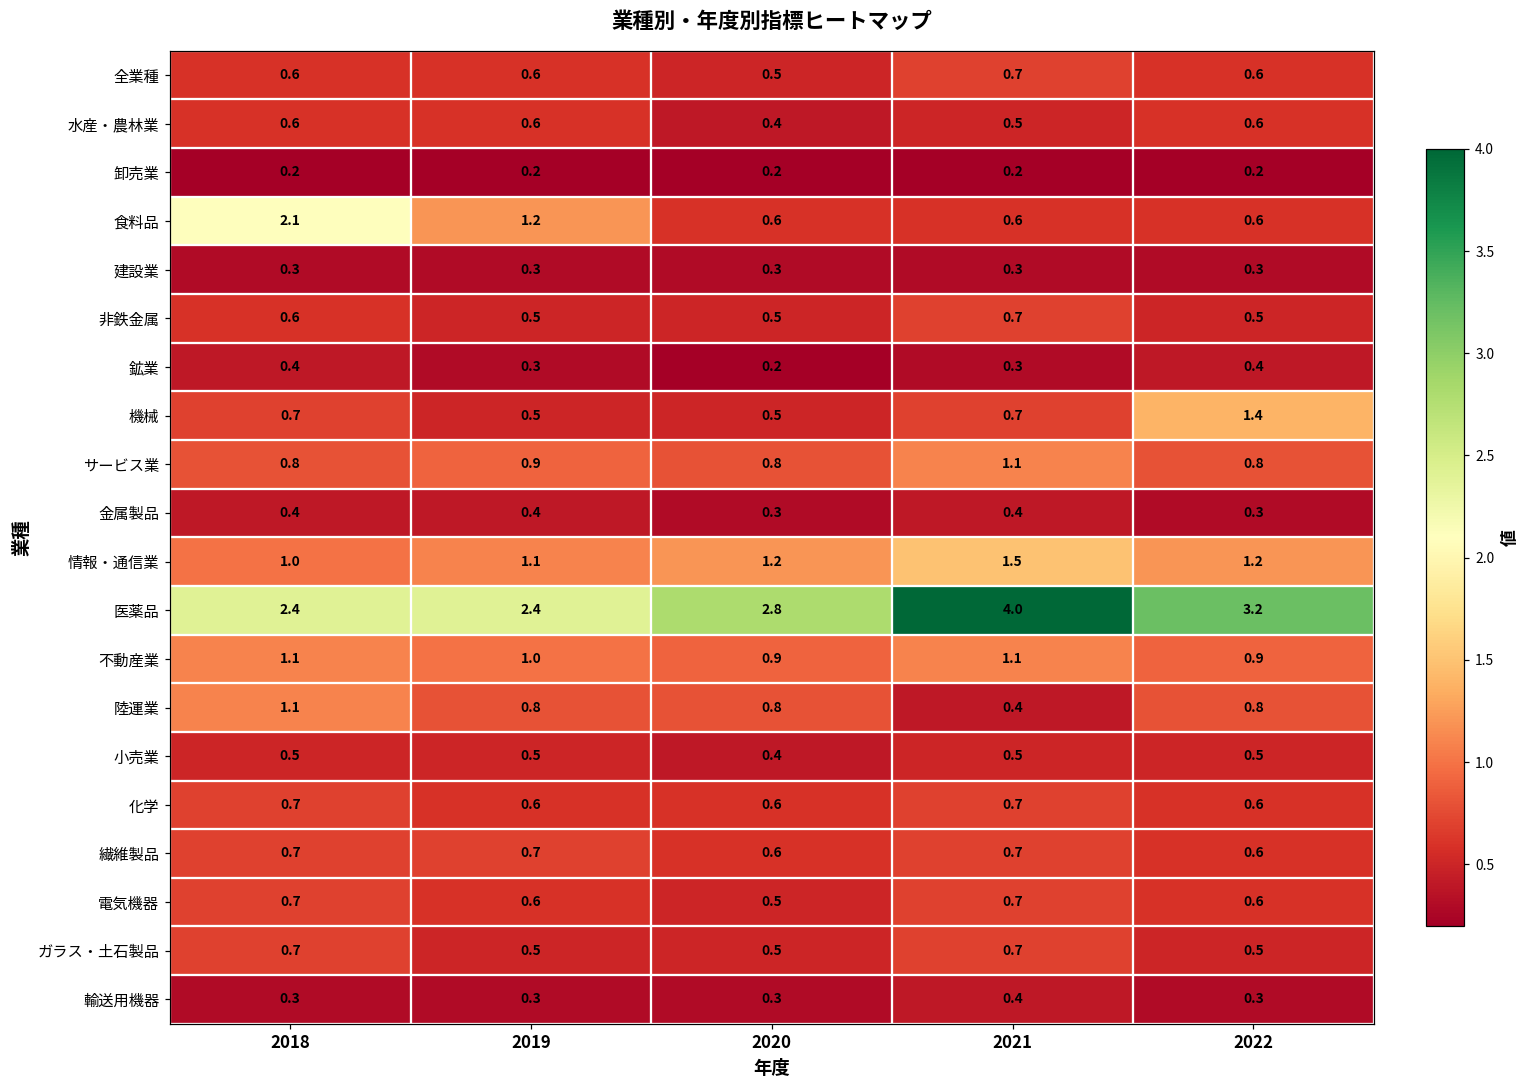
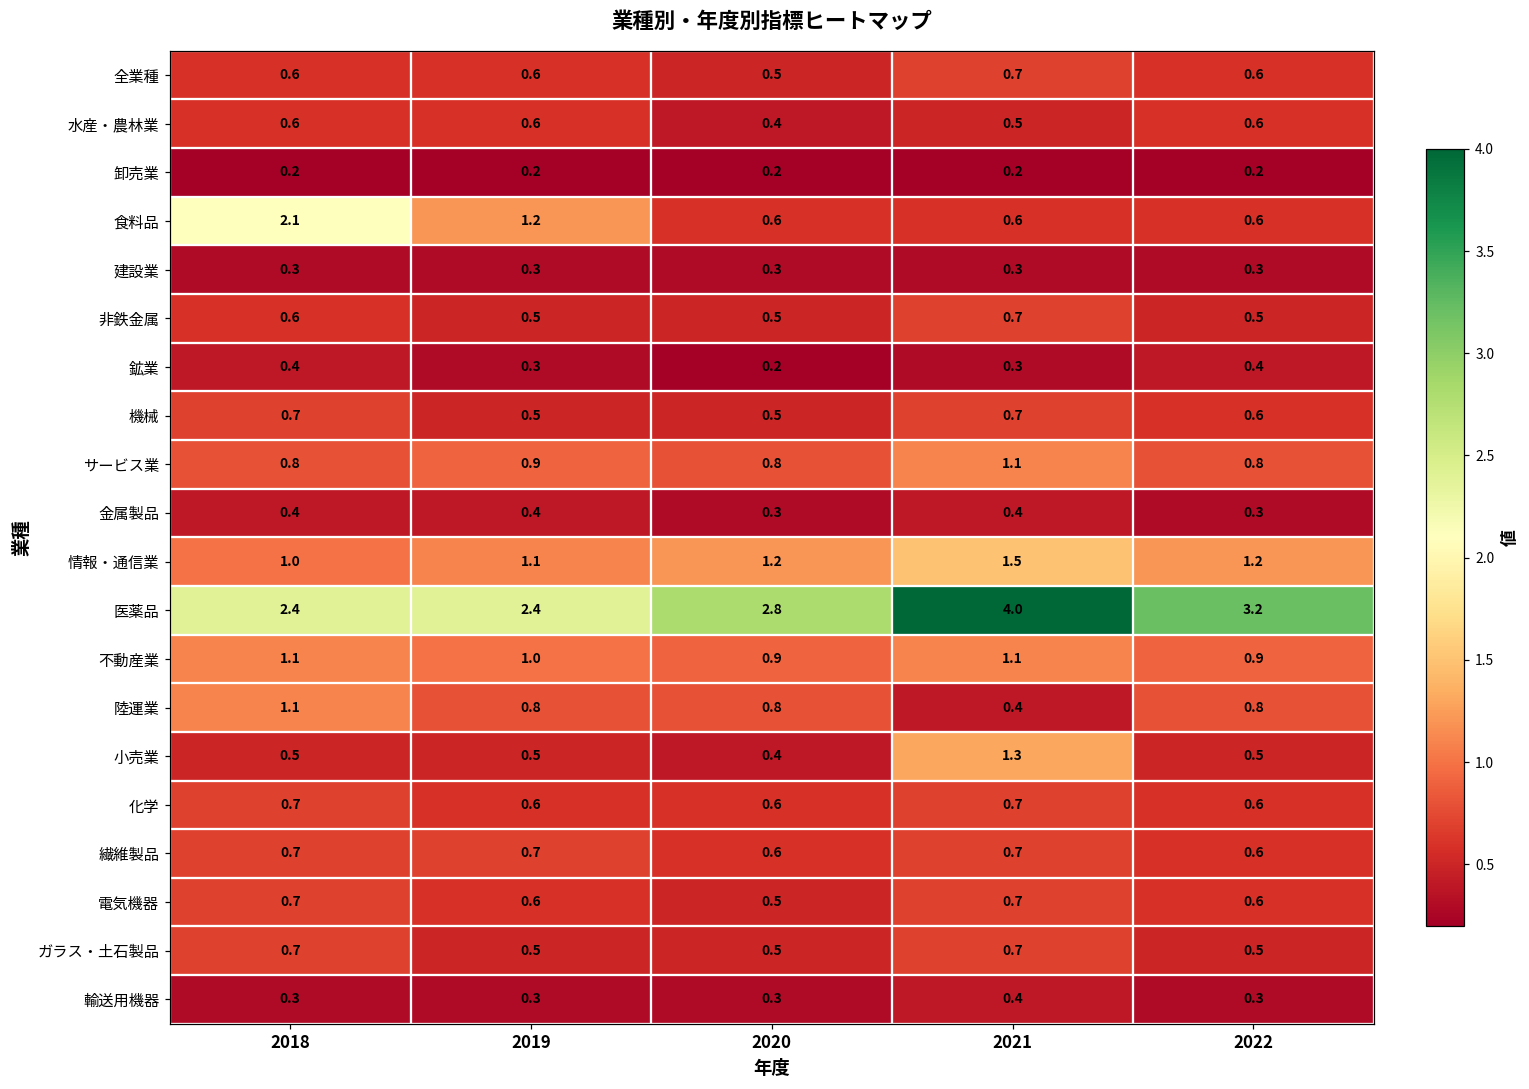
  {
    "全業種": {
      "2018": 0.6,
      "2019": 0.6,
      "2020": 0.5,
      "2021": 0.7,
      "2022": 0.6
    },
    "水産・農林業": {
      "2018": 0.6,
      "2019": 0.6,
      "2020": 0.4,
      "2021": 0.5,
      "2022": 0.6
    },
    "卸売業": {
      "2018": 0.2,
      "2019": 0.2,
      "2020": 0.2,
      "2021": 0.2,
      "2022": 0.2
    },
    "食料品": {
      "2018": 2.1,
      "2019": 1.2,
      "2020": 0.6,
      "2021": 0.6,
      "2022": 0.6
    },
    "建設業": {
      "2018": 0.3,
      "2019": 0.3,
      "2020": 0.3,
      "2021": 0.3,
      "2022": 0.3
    },
    "非鉄金属": {
      "2018": 0.6,
      "2019": 0.5,
      "2020": 0.5,
      "2021": 0.7,
      "2022": 0.5
    },
    "鉱業": {
      "2018": 0.4,
      "2019": 0.3,
      "2020": 0.2,
      "2021": 0.3,
      "2022": 0.4
    },
    "機械": {
      "2018": 0.7,
      "2019": 0.5,
      "2020": 0.5,
      "2021": 0.7,
-     "2022": 1.4
+     "2022": 0.6
    },
    "サービス業": {
      "2018": 0.8,
      "2019": 0.9,
      "2020": 0.8,
      "2021": 1.1,
      "2022": 0.8
    },
    "金属製品": {
      "2018": 0.4,
      "2019": 0.4,
      "2020": 0.3,
      "2021": 0.4,
      "2022": 0.3
    },
    "情報・通信業": {
      "2018": 1.0,
      "2019": 1.1,
      "2020": 1.2,
      "2021": 1.5,
      "2022": 1.2
    },
    "医薬品": {
      "2018": 2.4,
      "2019": 2.4,
      "2020": 2.8,
      "2021": 4.0,
      "2022": 3.2
    },
    "不動産業": {
      "2018": 1.1,
      "2019": 1.0,
      "2020": 0.9,
      "2021": 1.1,
      "2022": 0.9
    },
    "陸運業": {
      "2018": 1.1,
      "2019": 0.8,
      "2020": 0.8,
      "2021": 0.4,
      "2022": 0.8
    },
    "小売業": {
      "2018": 0.5,
      "2019": 0.5,
      "2020": 0.4,
-     "2021": 0.5,
+     "2021": 1.3,
      "2022": 0.5
    },
    "化学": {
      "2018": 0.7,
      "2019": 0.6,
      "2020": 0.6,
      "2021": 0.7,
      "2022": 0.6
    },
    "繊維製品": {
      "2018": 0.7,
      "2019": 0.7,
      "2020": 0.6,
      "2021": 0.7,
      "2022": 0.6
    },
    "電気機器": {
      "2018": 0.7,
      "2019": 0.6,
      "2020": 0.5,
      "2021": 0.7,
      "2022": 0.6
    },
    "ガラス・土石製品": {
      "2018": 0.7,
      "2019": 0.5,
      "2020": 0.5,
      "2021": 0.7,
      "2022": 0.5
    },
    "輸送用機器": {
      "2018": 0.3,
      "2019": 0.3,
      "2020": 0.3,
      "2021": 0.4,
      "2022": 0.3
    }
  }
